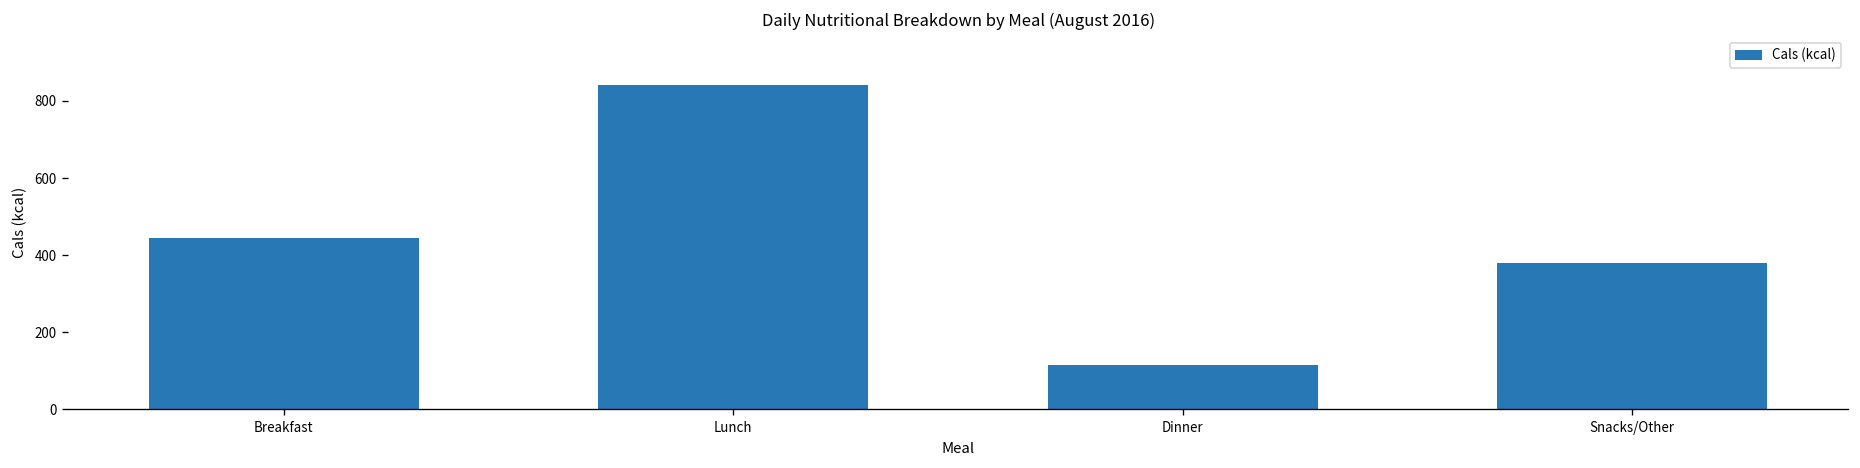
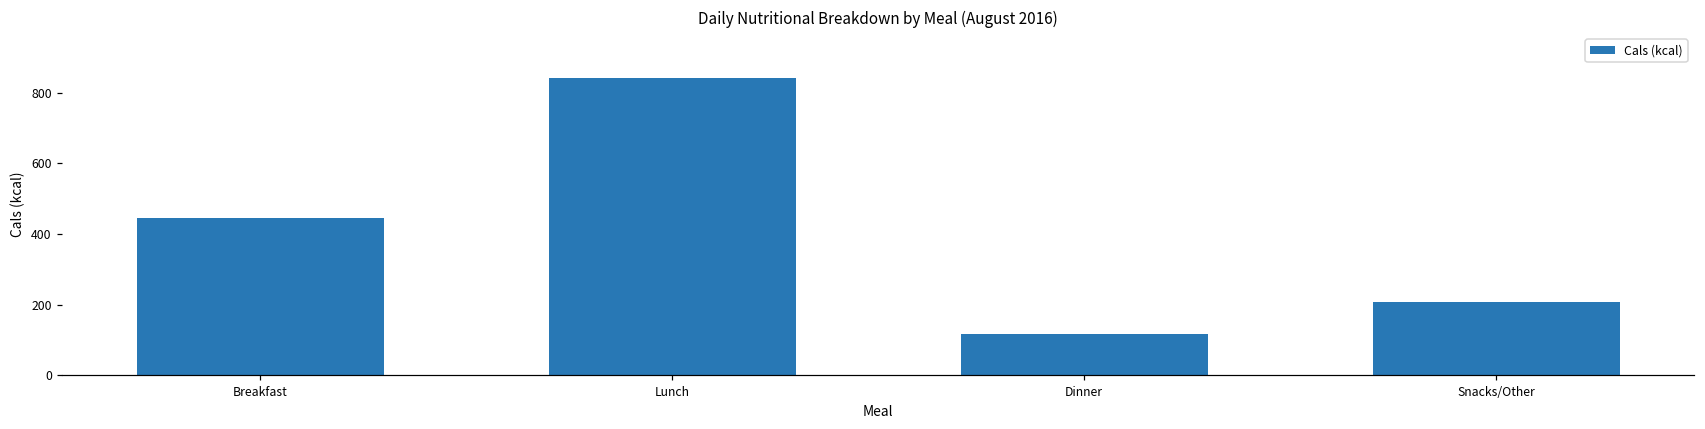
  {
    "Breakfast": 450,
    "Lunch": 840,
    "Dinner": 120,
-   "Snacks/Other": 380
+   "Snacks/Other": 210
  }
